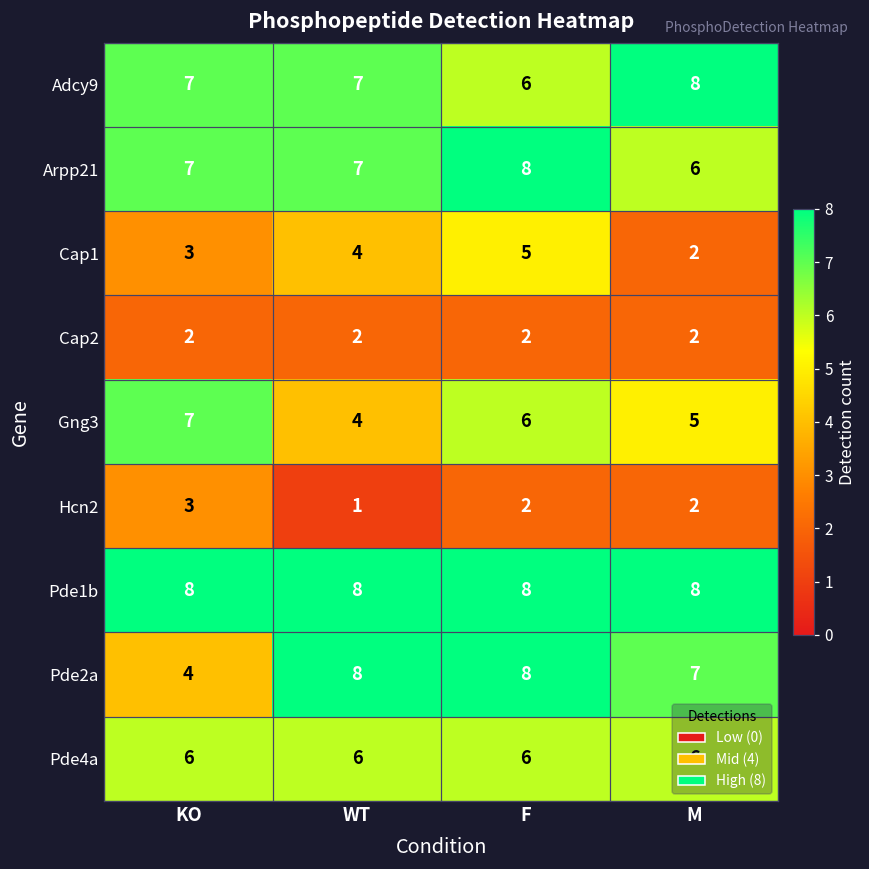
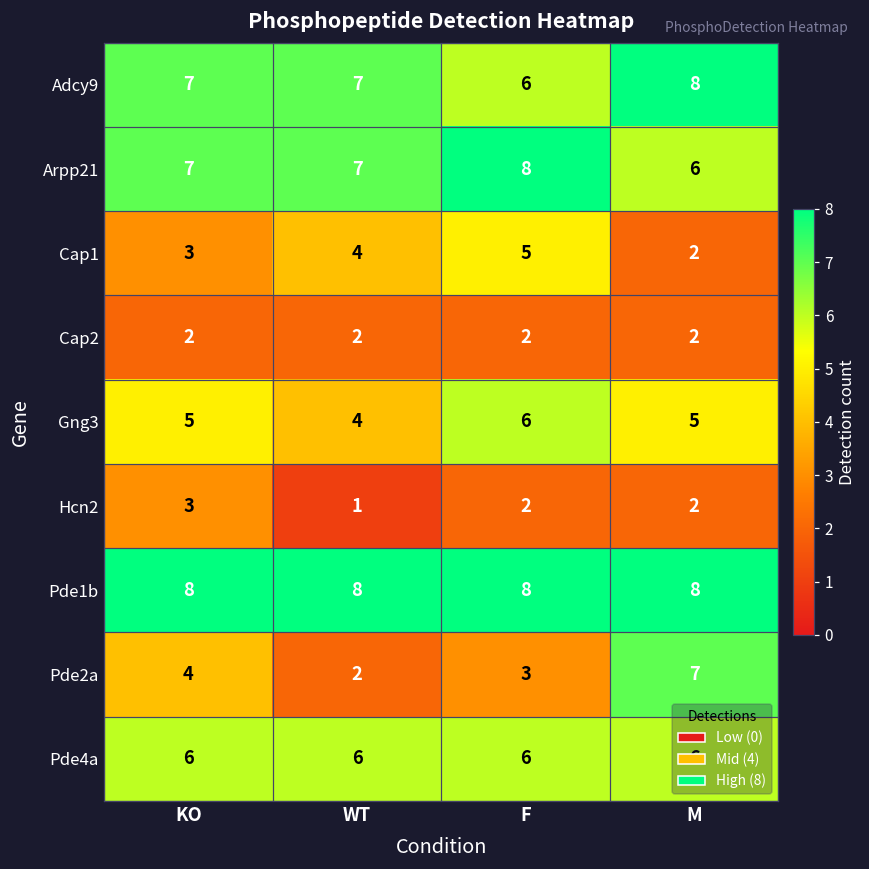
  {
    "Adcy9": {
      "KO": 7,
      "WT": 7,
      "F": 6,
      "M": 8
    },
    "Arpp21": {
      "KO": 7,
      "WT": 7,
      "F": 8,
      "M": 6
    },
    "Cap1": {
      "KO": 3,
      "WT": 4,
      "F": 5,
      "M": 2
    },
    "Cap2": {
      "KO": 2,
      "WT": 2,
      "F": 2,
      "M": 2
    },
    "Gng3": {
-     "KO": 7,
+     "KO": 5,
      "WT": 4,
      "F": 6,
      "M": 5
    },
    "Hcn2": {
      "KO": 3,
      "WT": 1,
      "F": 2,
      "M": 2
    },
    "Pde1b": {
      "KO": 8,
      "WT": 8,
      "F": 8,
      "M": 8
    },
    "Pde2a": {
      "KO": 4,
-     "WT": 8,
-     "F": 8,
+     "WT": 2,
+     "F": 3,
      "M": 7
    },
    "Pde4a": {
      "KO": 6,
      "WT": 6,
      "F": 6
    }
  }
